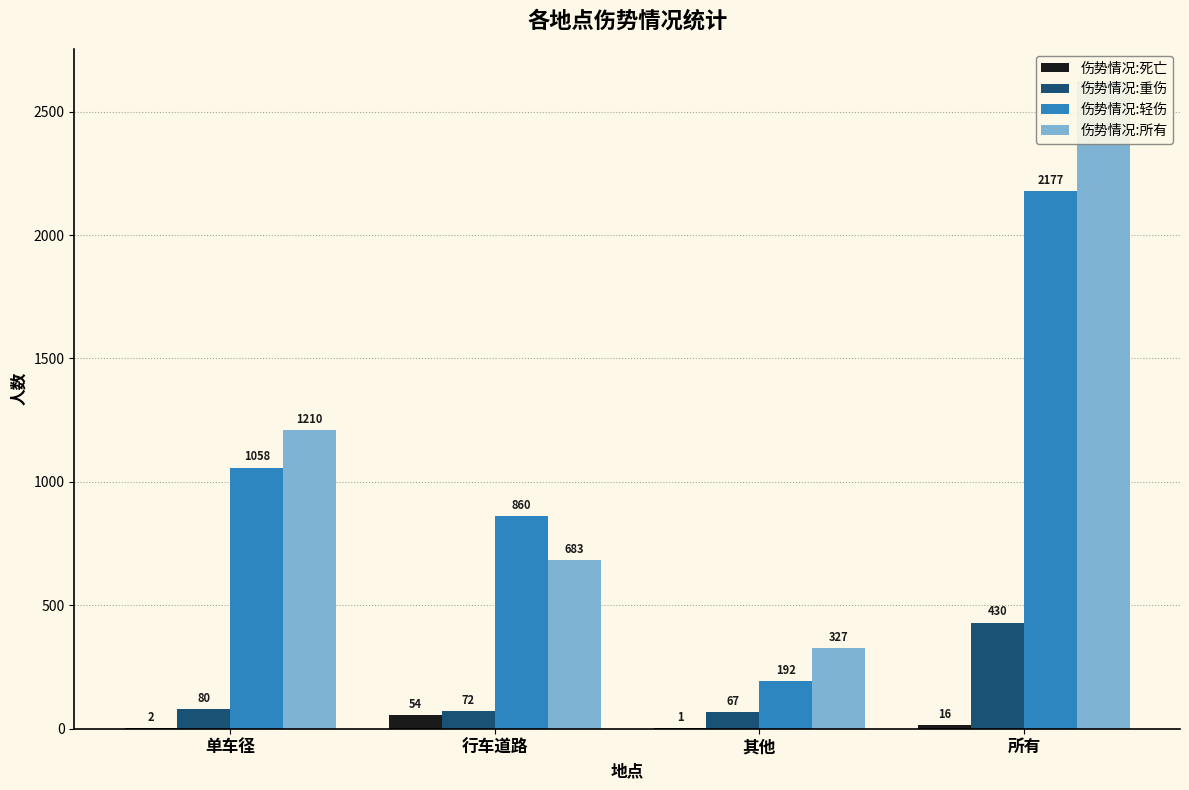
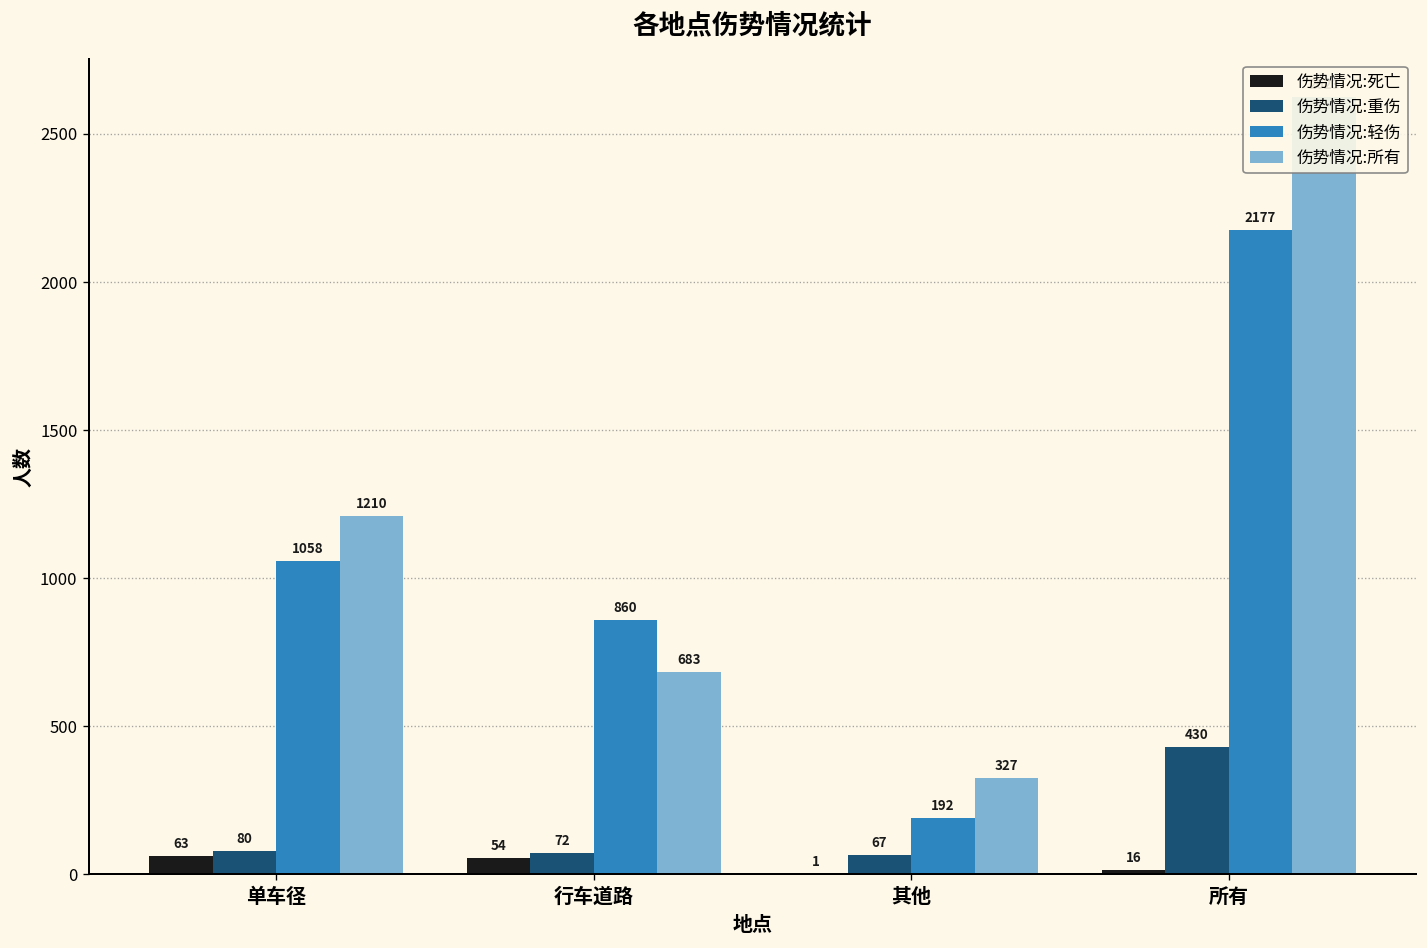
  {
    "伤势情况:死亡": {
-     "单车径": 2,
+     "单车径": 63,
      "行车道路": 54,
      "其他": 1,
      "所有": 16
    },
    "伤势情况:重伤": {
      "单车径": 80,
      "行车道路": 72,
      "其他": 67,
      "所有": 430
    },
    "伤势情况:轻伤": {
      "单车径": 1058,
      "行车道路": 860,
      "其他": 192,
      "所有": 2177
    },
    "伤势情况:所有": {
      "单车径": 1210,
      "行车道路": 683,
      "其他": 327
    }
  }
